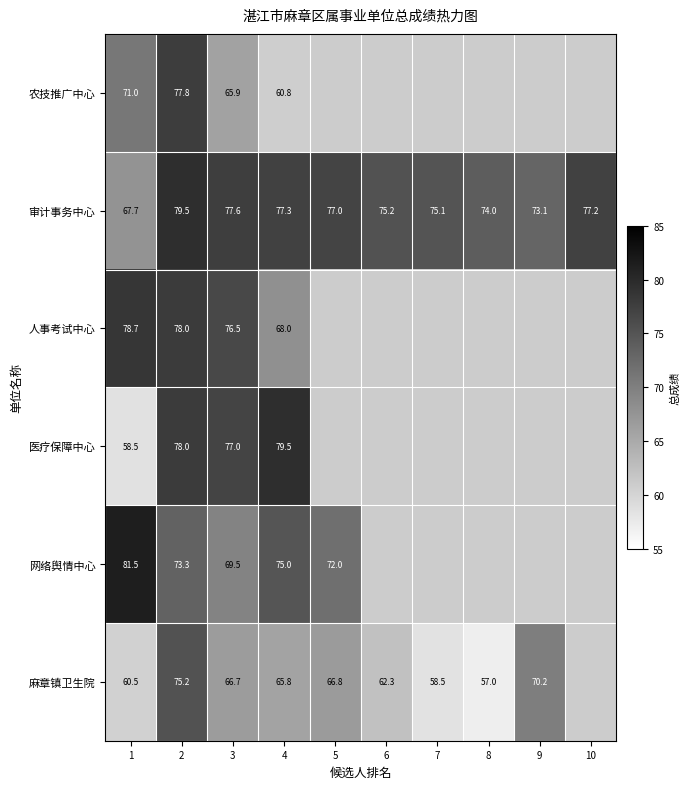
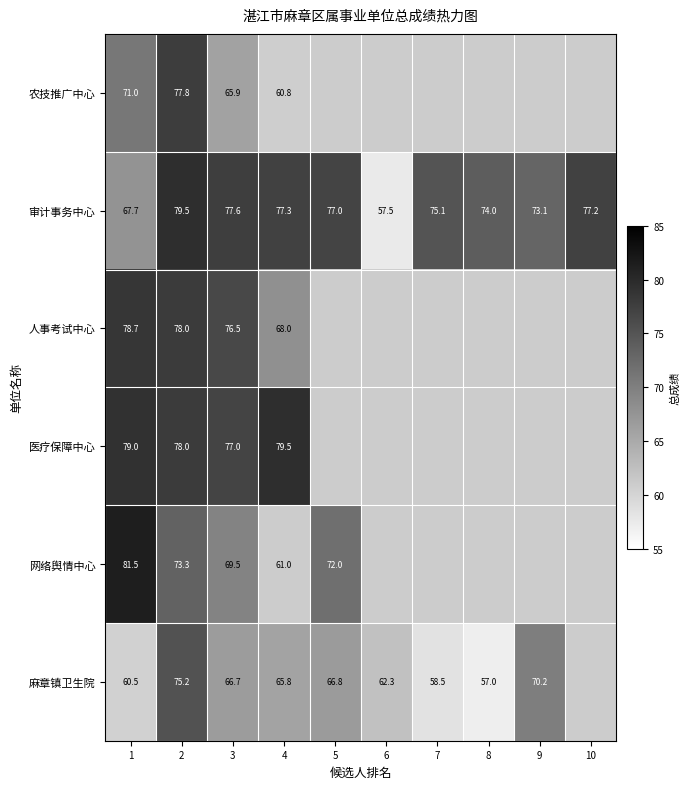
  {
    "农技推广中心": {
      "1": 71.0,
      "2": 77.8,
      "3": 65.9,
      "4": 60.8
    },
    "审计事务中心": {
      "1": 67.7,
      "2": 79.5,
      "3": 77.6,
      "4": 77.3,
      "5": 77.0,
-     "6": 75.2,
+     "6": 57.5,
      "7": 75.1,
      "8": 74.0,
      "9": 73.1,
      "10": 77.2
    },
    "人事考试中心": {
      "1": 78.7,
      "2": 78.0,
      "3": 76.5,
      "4": 68.0
    },
    "医疗保障中心": {
-     "1": 58.5,
+     "1": 79.0,
      "2": 78.0,
      "3": 77.0,
      "4": 79.5
    },
    "网络舆情中心": {
      "1": 81.5,
      "2": 73.3,
      "3": 69.5,
-     "4": 75.0,
+     "4": 61.0,
      "5": 72.0
    },
    "麻章镇卫生院": {
      "1": 60.5,
      "2": 75.2,
      "3": 66.7,
      "4": 65.8,
      "5": 66.8,
      "6": 62.3,
      "7": 58.5,
      "8": 57.0,
      "9": 70.2
    }
  }
